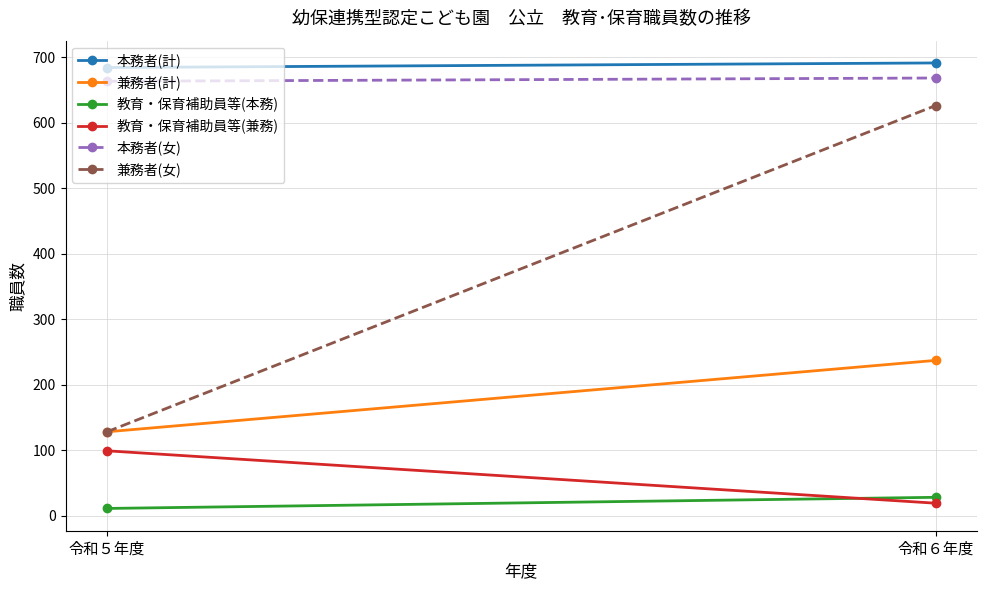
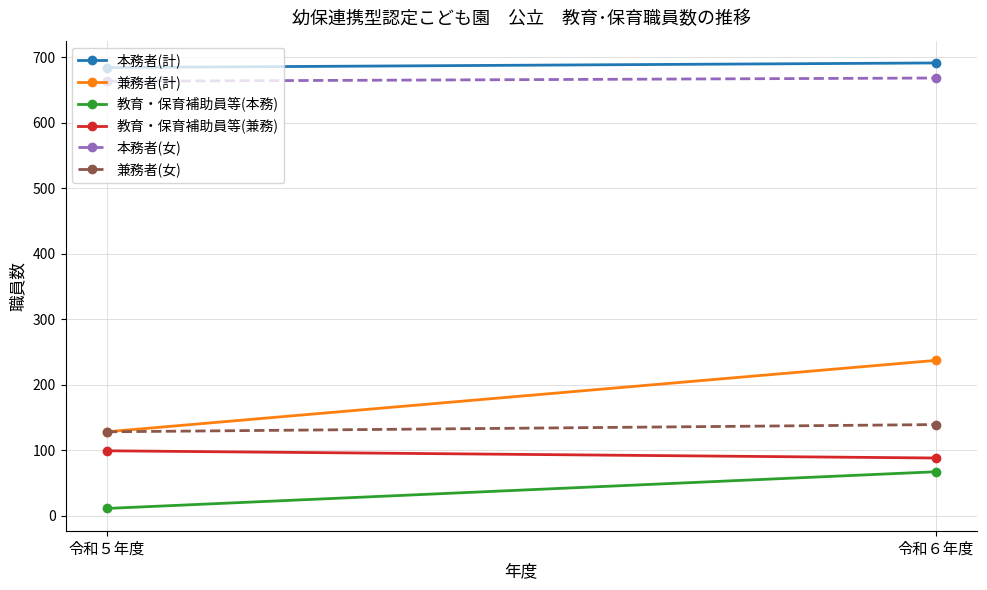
  {
    "本務者(計)": {
      "令和６年度": 690
    },
    "兼務者(計)": {
      "令和６年度": 240
    },
    "教育・保育補助員等(本務)": {
      "令和５年度": 10,
-     "令和６年度": 30
+     "令和６年度": 70
    },
    "教育・保育補助員等(兼務)": {
      "令和５年度": 100,
-     "令和６年度": 20
+     "令和６年度": 90
    },
    "本務者(女)": {
      "令和６年度": 670
    },
    "兼務者(女)": {
-     "令和６年度": 630
+     "令和６年度": 140
    }
  }
